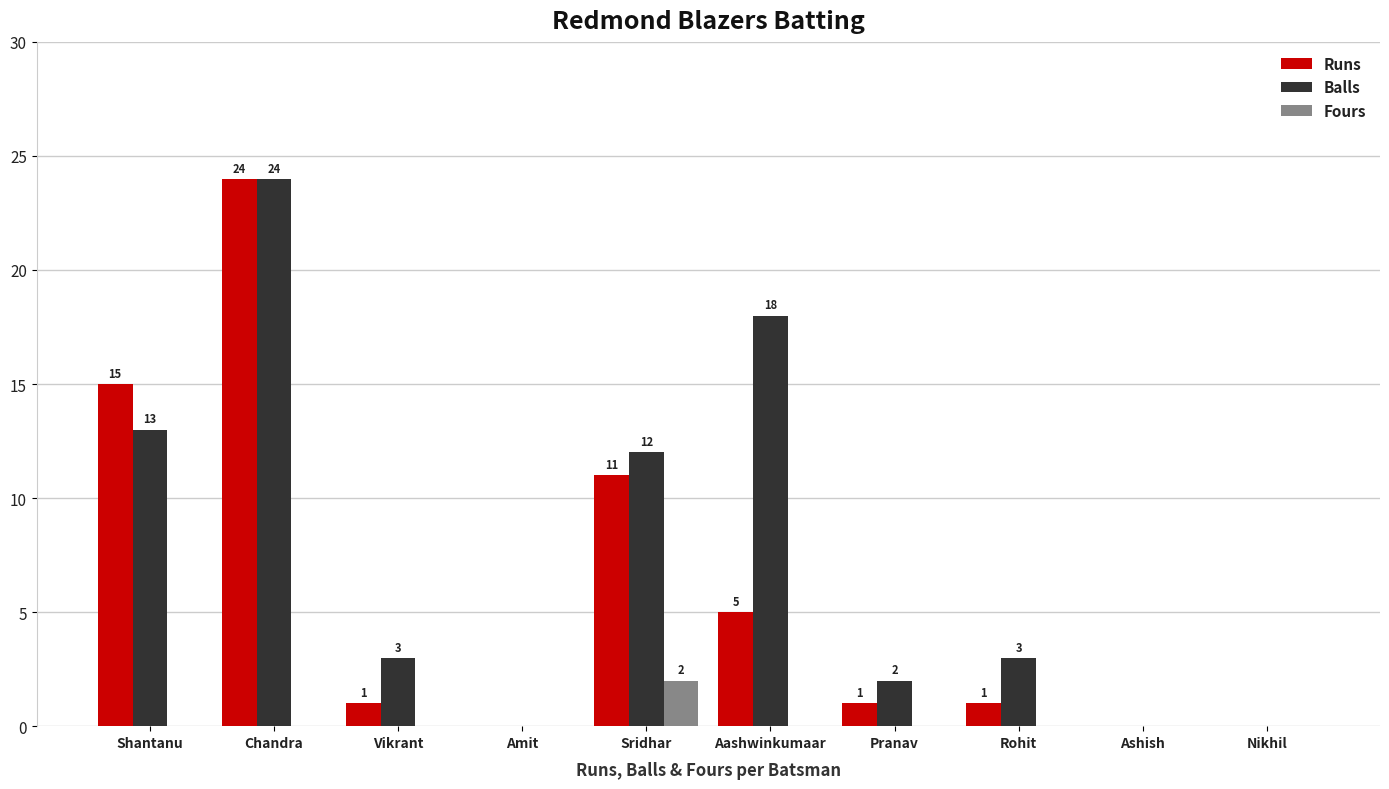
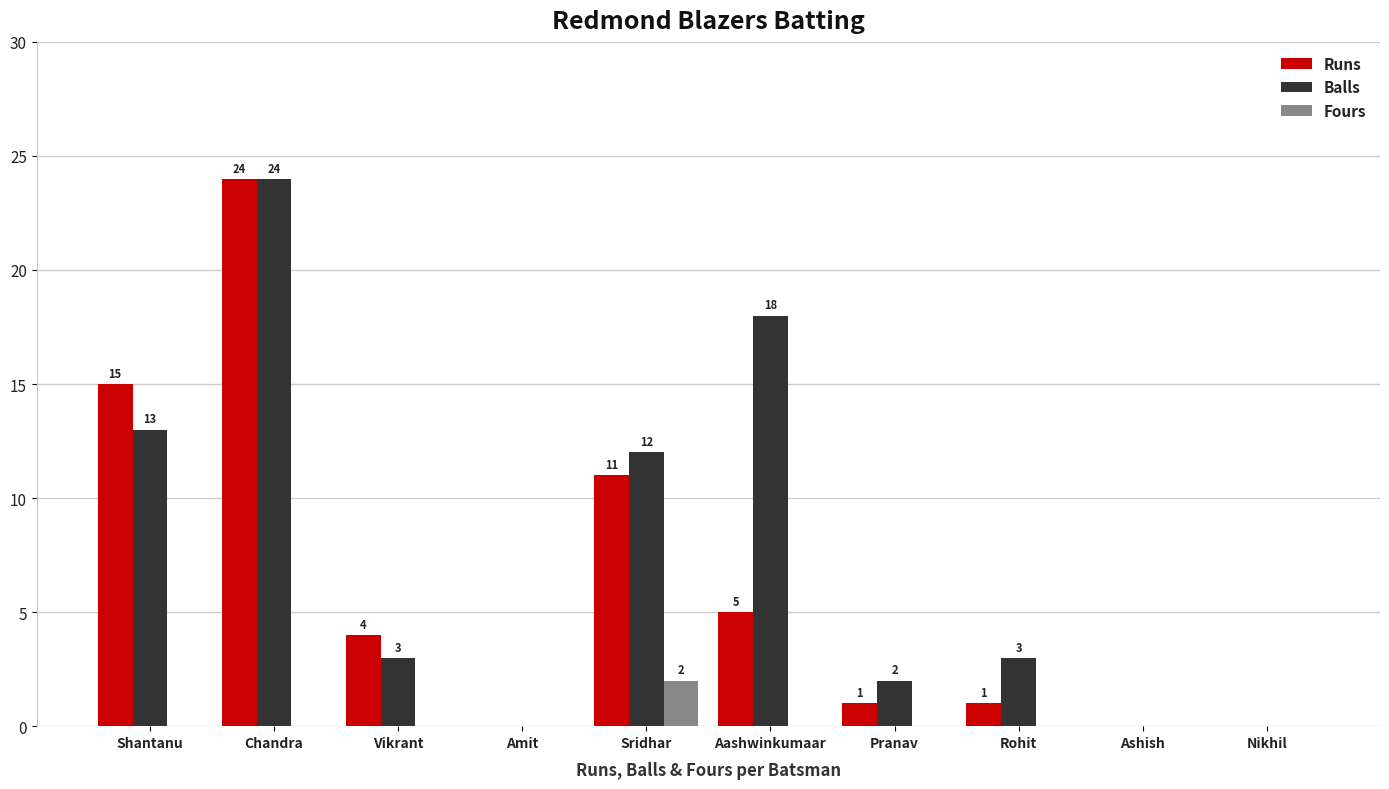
  {
    "Runs": {
      "Shantanu": 15,
      "Chandra": 24,
-     "Vikrant": 1,
+     "Vikrant": 4,
      "Sridhar": 11,
      "Aashwinkumaar": 5,
      "Pranav": 1,
      "Rohit": 1
    },
    "Balls": {
      "Shantanu": 13,
      "Chandra": 24,
      "Vikrant": 3,
      "Sridhar": 12,
      "Aashwinkumaar": 18,
      "Pranav": 2,
      "Rohit": 3
    },
    "Fours": {
      "Sridhar": 2
    }
  }
